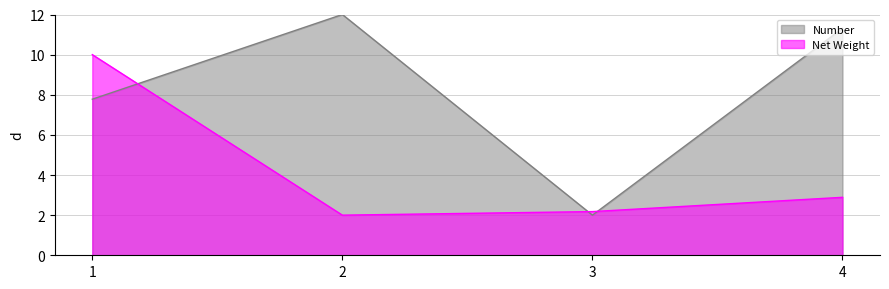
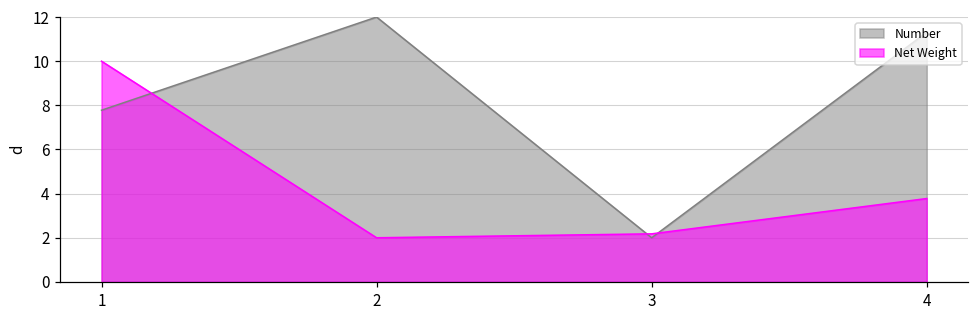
  {
    "Number": {
      "1": 7.8,
      "2": 12.0,
      "3": 2.0
    },
    "Net Weight": {
      "1": 10.0,
      "2": 2.0,
      "3": 2.2,
-     "4": 2.9
+     "4": 3.8
    }
  }
